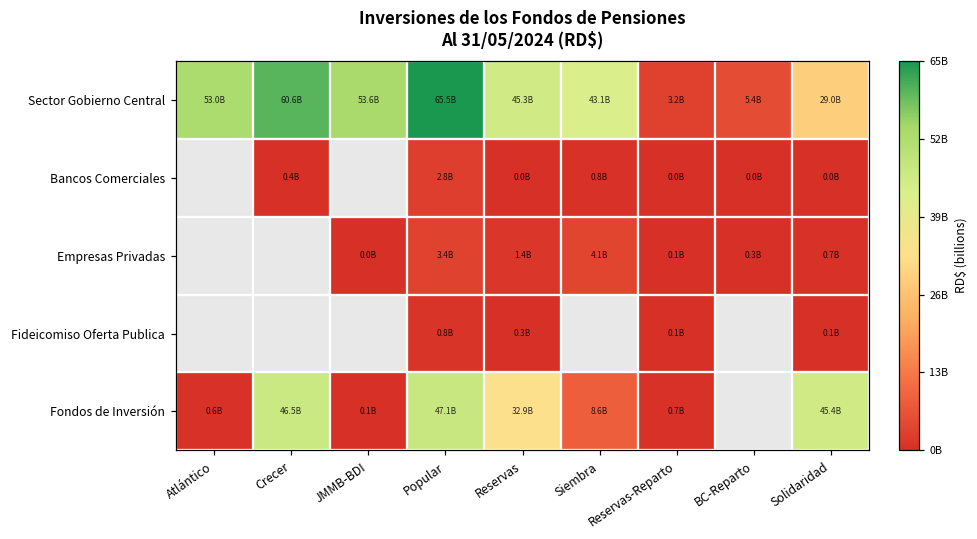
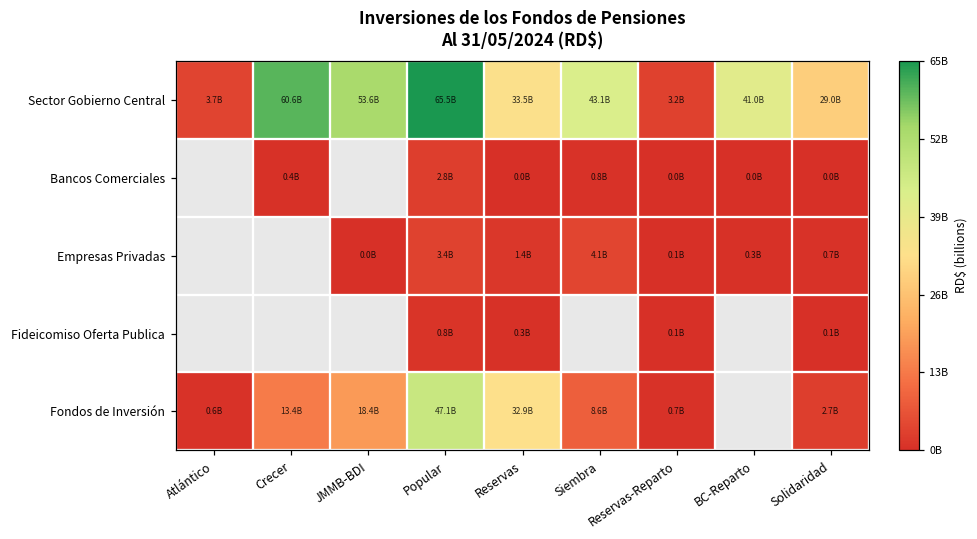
  {
    "Sector Gobierno Central": {
-     "Atlántico": "53.0B",
+     "Atlántico": "3.7B",
      "Crecer": "60.6B",
      "JMMB-BDI": "53.6B",
      "Popular": "65.5B",
-     "Reservas": "45.3B",
+     "Reservas": "33.5B",
      "Siembra": "43.1B",
      "Reservas-Reparto": "3.2B",
-     "BC-Reparto": "5.4B",
+     "BC-Reparto": "41.0B",
      "Solidaridad": "29.0B"
    },
    "Bancos Comerciales": {
      "Crecer": "0.4B",
      "Popular": "2.8B",
      "Reservas": "0.0B",
      "Siembra": "0.8B",
      "Reservas-Reparto": "0.0B",
      "BC-Reparto": "0.0B",
      "Solidaridad": "0.0B"
    },
    "Empresas Privadas": {
      "JMMB-BDI": "0.0B",
      "Popular": "3.4B",
      "Reservas": "1.4B",
      "Siembra": "4.1B",
      "Reservas-Reparto": "0.1B",
      "BC-Reparto": "0.3B",
      "Solidaridad": "0.7B"
    },
    "Fideicomiso Oferta Publica": {
      "Popular": "0.8B",
      "Reservas": "0.3B",
      "Reservas-Reparto": "0.1B",
      "Solidaridad": "0.1B"
    },
    "Fondos de Inversión": {
      "Atlántico": "0.6B",
-     "Crecer": "46.5B",
-     "JMMB-BDI": "0.1B",
+     "Crecer": "13.4B",
+     "JMMB-BDI": "18.4B",
      "Popular": "47.1B",
      "Reservas": "32.9B",
      "Siembra": "8.6B",
      "Reservas-Reparto": "0.7B",
-     "Solidaridad": "45.4B"
+     "Solidaridad": "2.7B"
    }
  }
